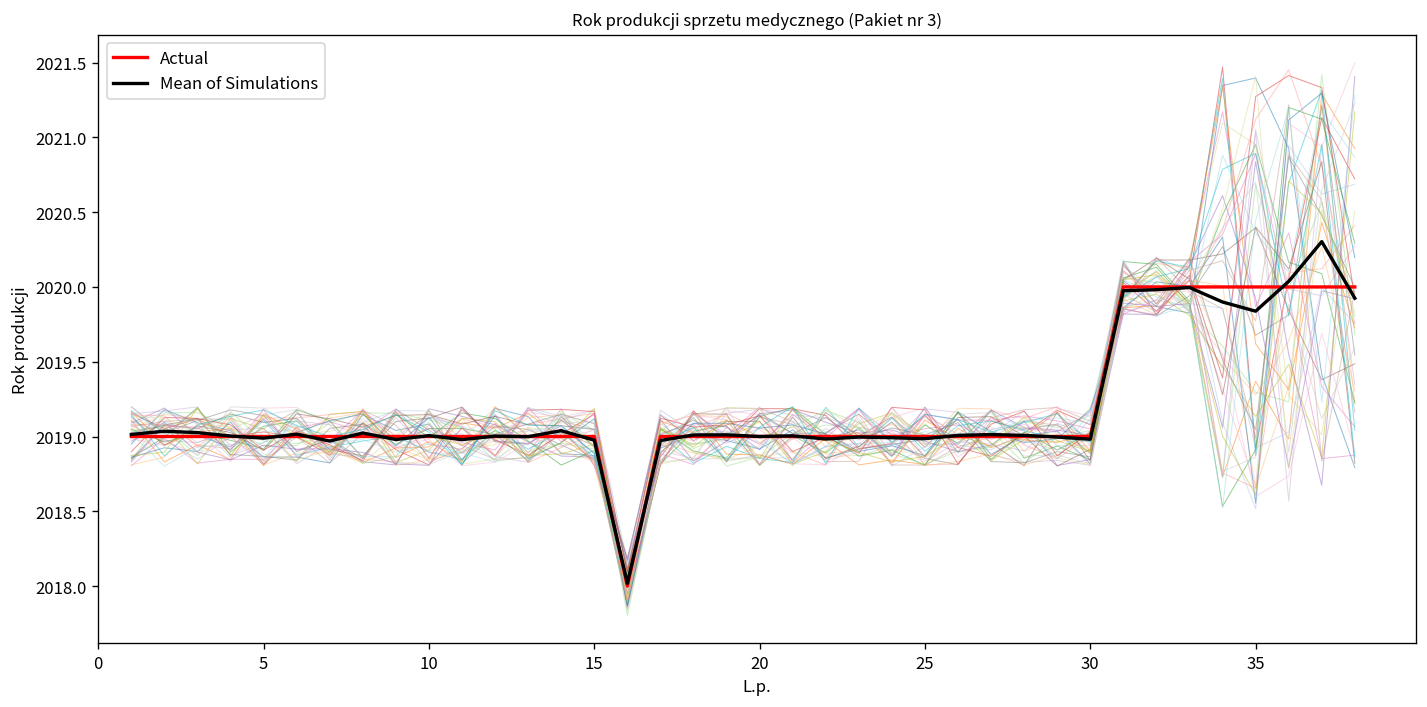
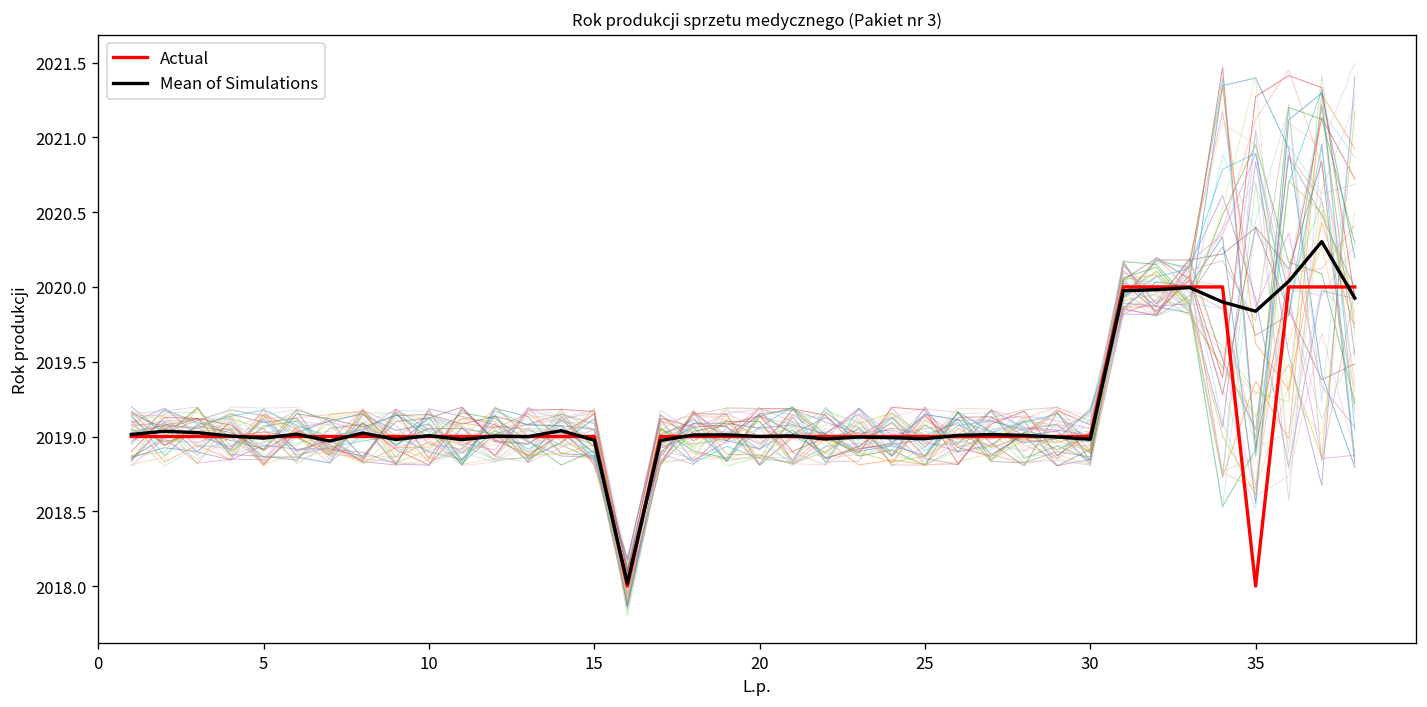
  {
    "Actual": {
-     "35": 2020
+     "35": 2018
    },
    "Mean of Simulations": {
      "35": 2019.84
    }
  }
